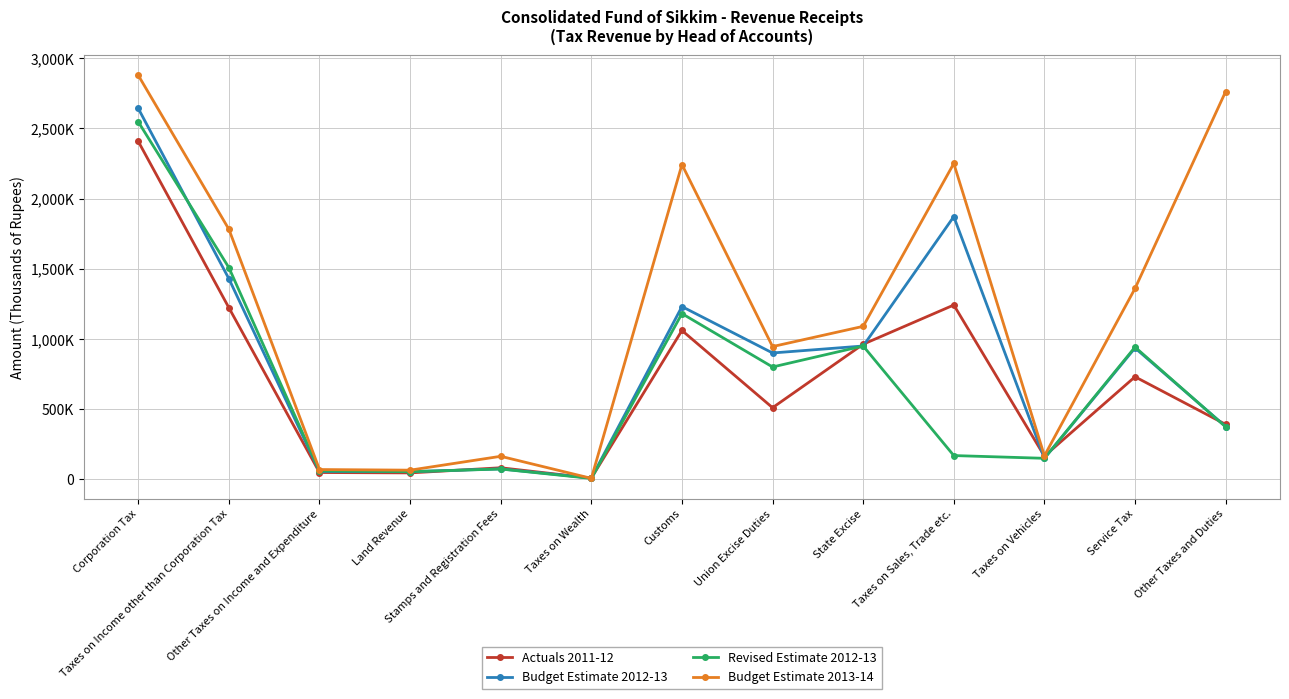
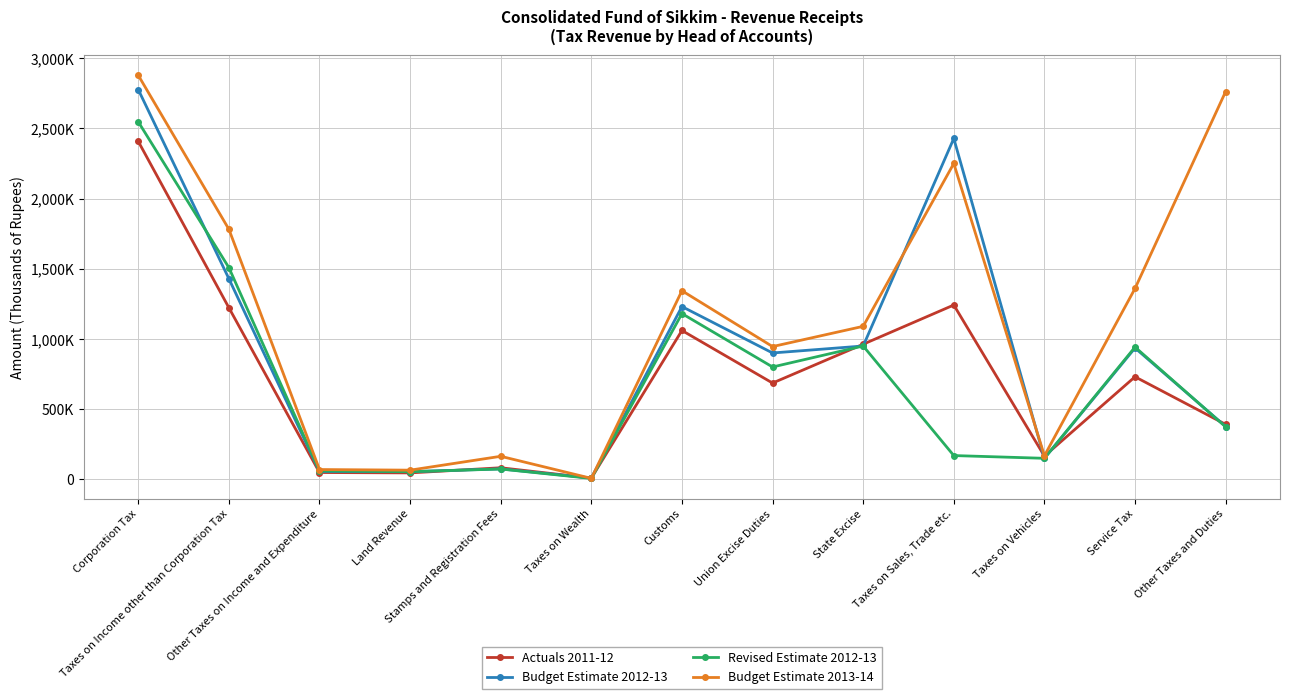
  {
    "Actuals 2011-12": {
      "Corporation Tax": "2,410,000",
      "Taxes on Income other than Corporation Tax": "1,220,000",
      "Customs": "1,060,000",
-     "Union Excise Duties": "510,000",
+     "Union Excise Duties": "690,000",
      "Taxes on Sales, Trade etc.": "1,240,000",
      "Service Tax": "730,000"
    },
    "Budget Estimate 2012-13": {
-     "Corporation Tax": "2,640,000",
+     "Corporation Tax": "2,780,000",
      "Taxes on Income other than Corporation Tax": "1,430,000",
      "Customs": "1,230,000",
      "Union Excise Duties": "900,000",
-     "Taxes on Sales, Trade etc.": "1,870,000"
+     "Taxes on Sales, Trade etc.": "2,430,000"
    },
    "Revised Estimate 2012-13": {
      "Corporation Tax": "2,550,000",
      "Taxes on Income other than Corporation Tax": "1,510,000",
      "Customs": "1,180,000",
      "Union Excise Duties": "800,000",
      "Taxes on Sales, Trade etc.": "170,000"
    },
    "Budget Estimate 2013-14": {
      "Corporation Tax": "2,880,000",
      "Taxes on Income other than Corporation Tax": "1,780,000",
      "Stamps and Registration Fees": "160,000",
-     "Customs": "2,240,000",
+     "Customs": "1,340,000",
      "Union Excise Duties": "950,000",
      "State Excise": "1,090,000",
      "Taxes on Sales, Trade etc.": "2,250,000",
      "Service Tax": "1,360,000",
      "Other Taxes and Duties": "2,760,000"
    }
  }
